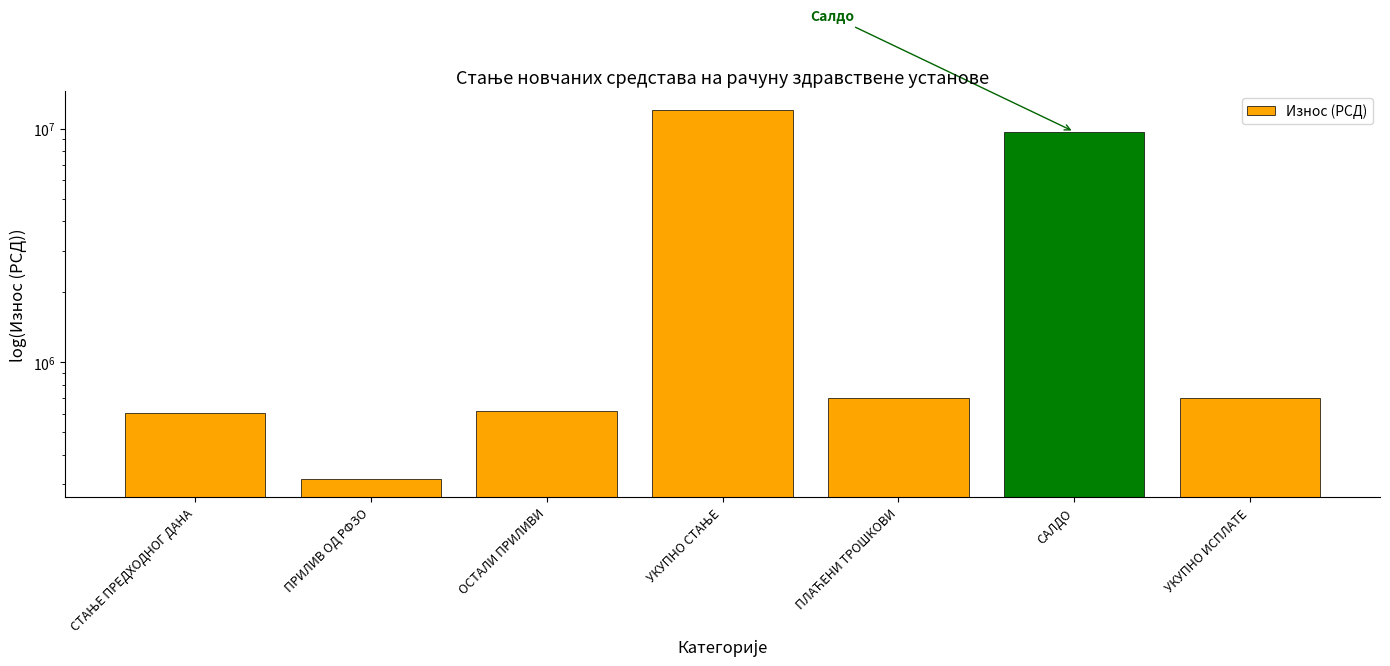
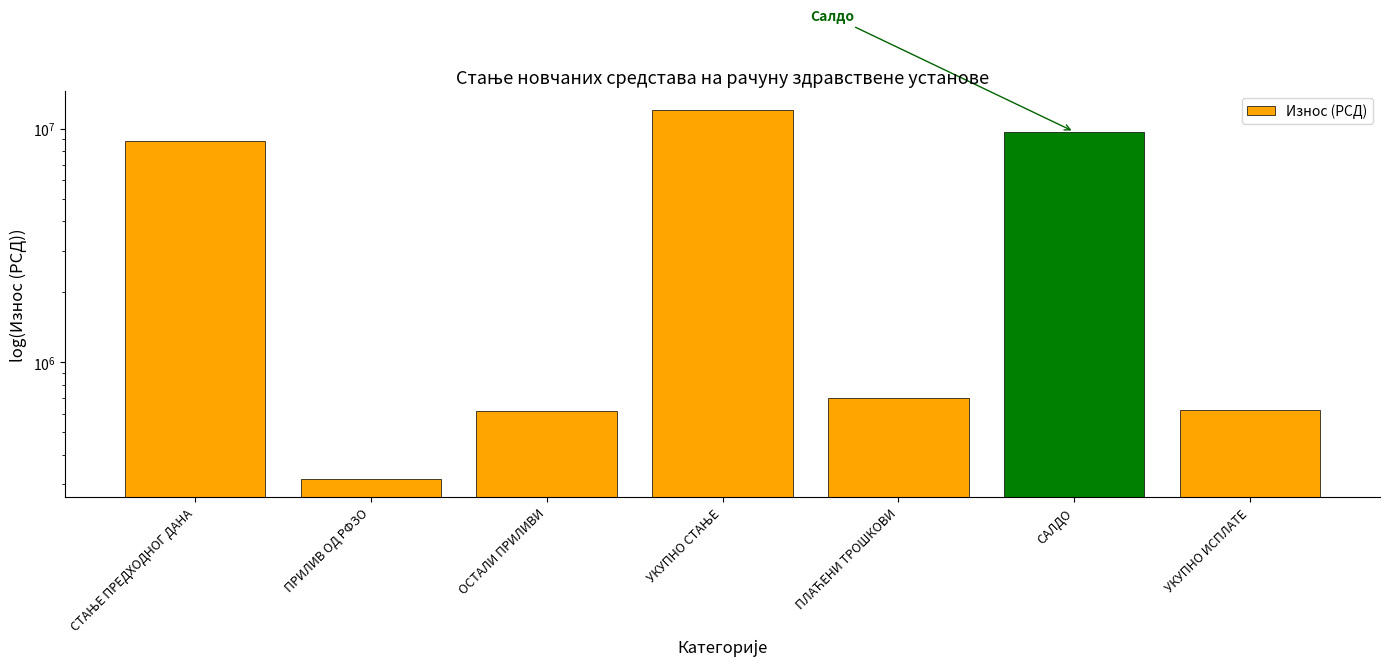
  {
-   "СТАЊЕ ПРЕДХОДНОГ ДАНА": 610000,
+   "СТАЊЕ ПРЕДХОДНОГ ДАНА": 8800000,
    "ПРИЛИВ ОД РФЗО": 320000,
    "ОСТАЛИ ПРИЛИВИ": 620000,
    "УКУПНО СТАЊЕ": 12000000,
    "ПЛАЋЕНИ ТРОШКОВИ": 700000,
    "САЛДО": 9700000,
-   "УКУПНО ИСПЛАТЕ": 700000
+   "УКУПНО ИСПЛАТЕ": 620000
  }
